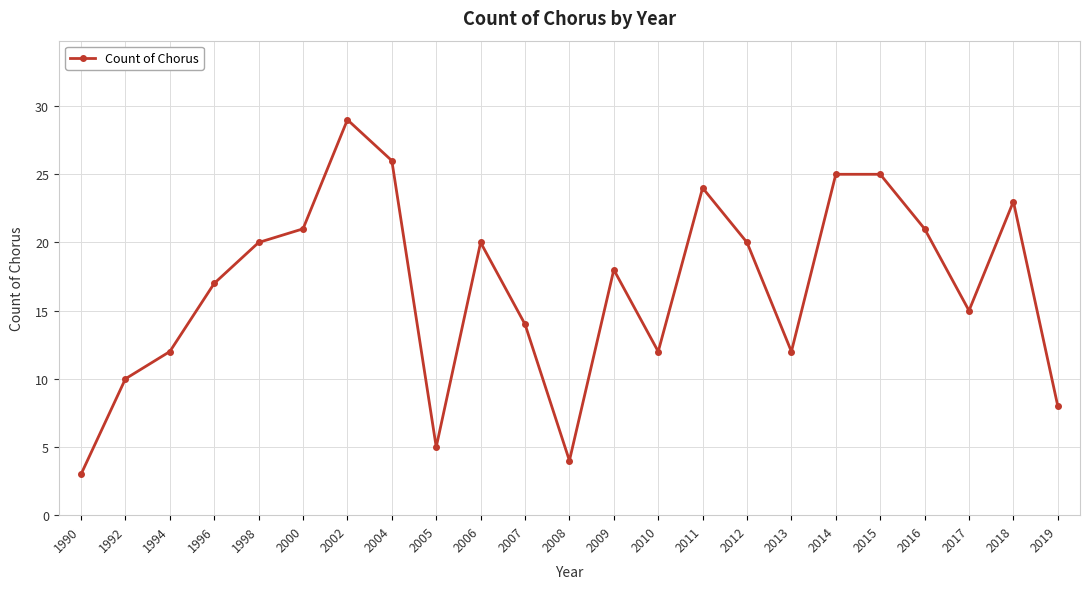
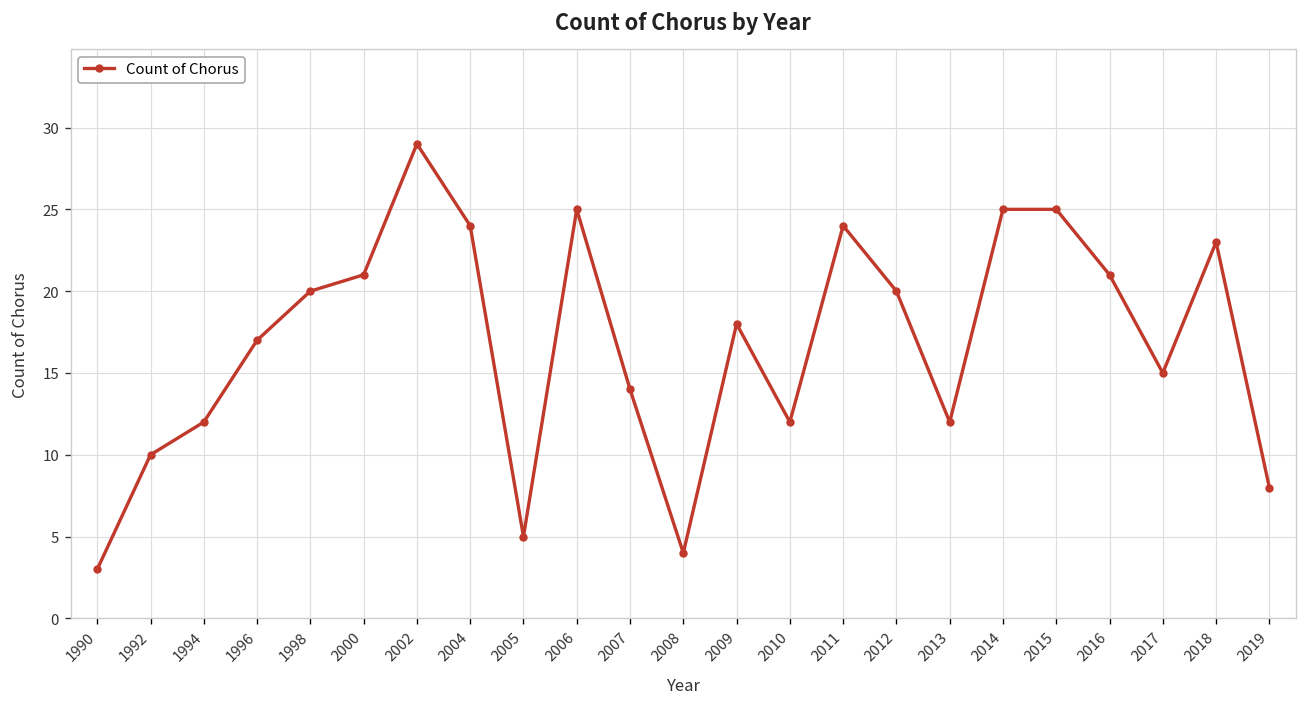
  {
    "1990": 3,
    "1992": 10,
    "1994": 12,
    "1996": 17,
    "1998": 20,
    "2000": 21,
    "2002": 29,
-   "2004": 26,
+   "2004": 24,
    "2005": 5,
-   "2006": 20,
+   "2006": 25,
    "2007": 14,
    "2008": 4,
    "2009": 18,
    "2010": 12,
    "2011": 24,
    "2012": 20,
    "2013": 12,
    "2014": 25,
    "2015": 25,
    "2016": 21,
    "2017": 15,
    "2018": 23,
    "2019": 8
  }
